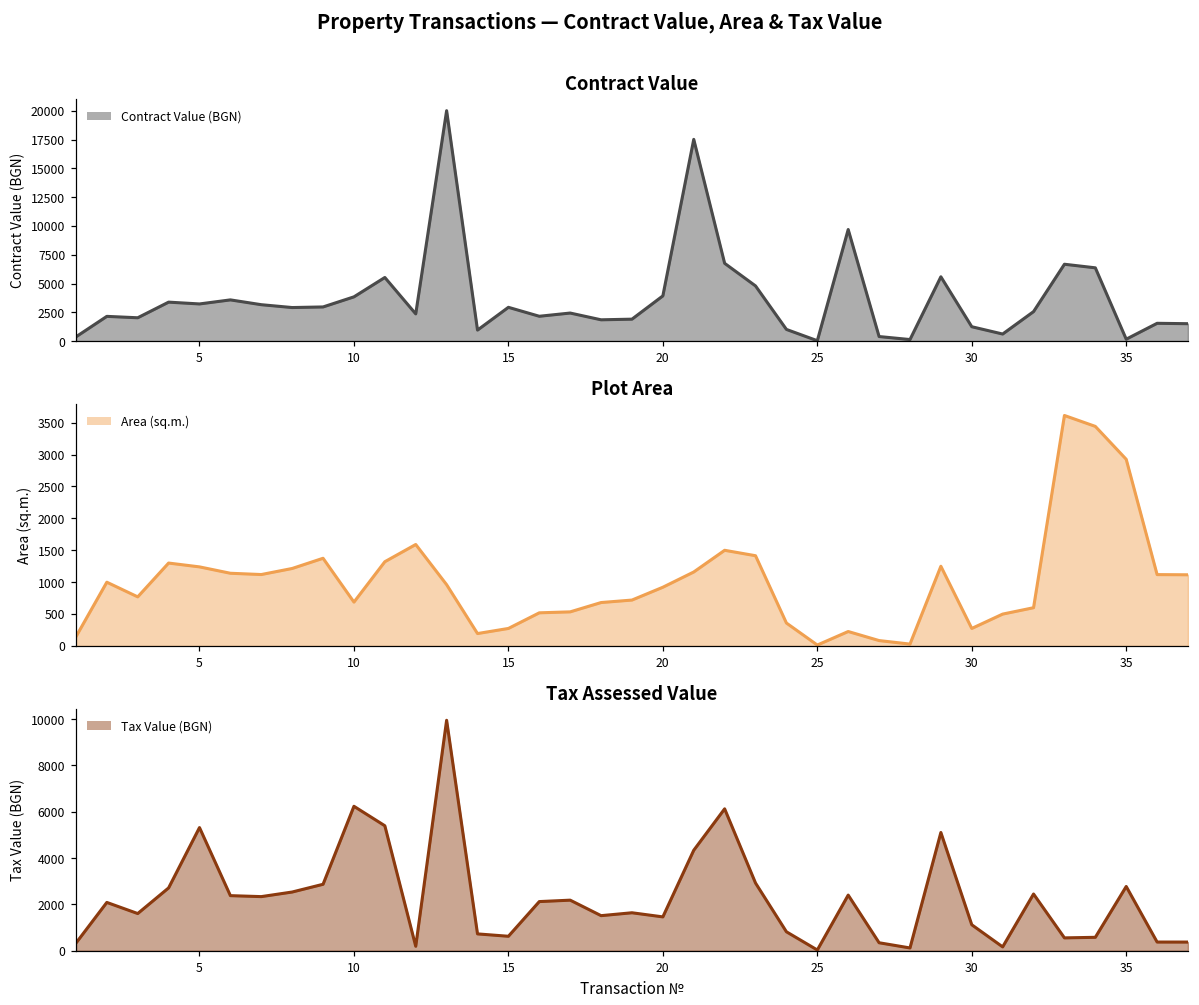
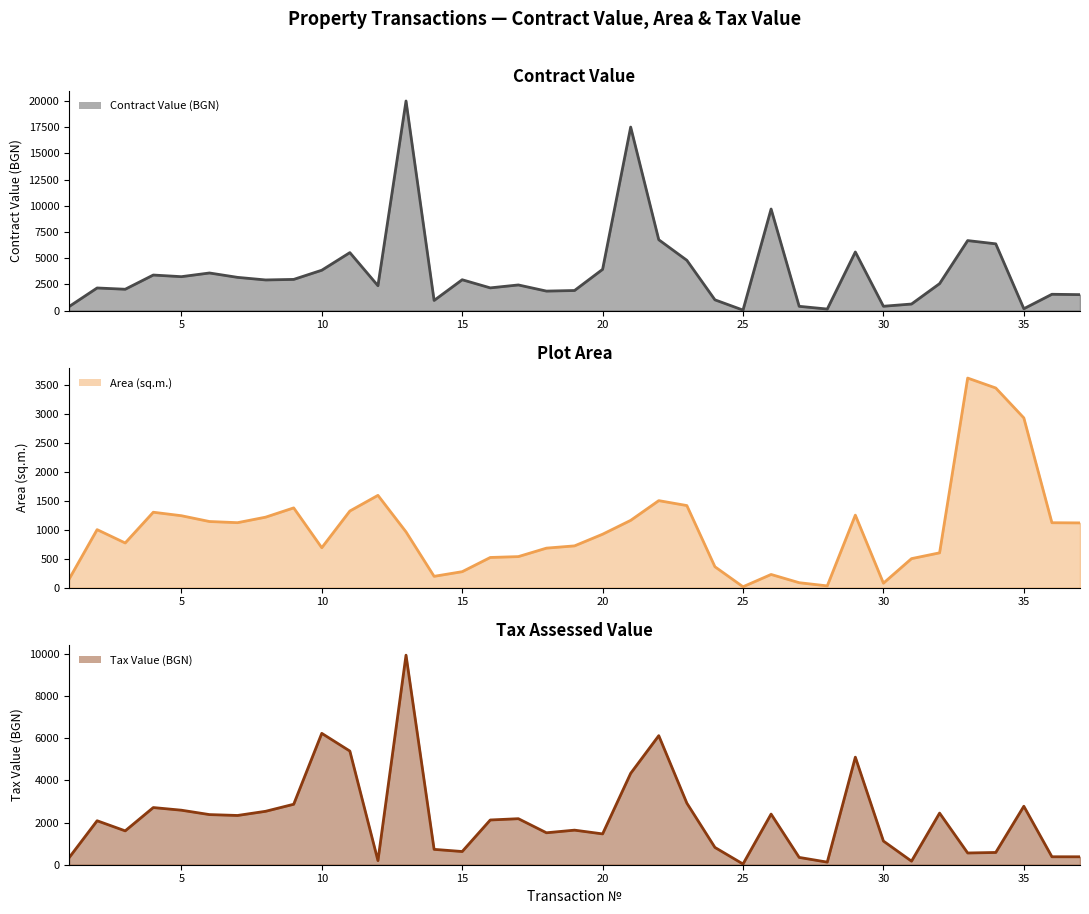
  {
    "Contract Value": {
      "5": 3200,
      "10": 3800,
      "15": 2900,
      "20": 3900,
      "25": 0,
-     "30": 1300,
+     "30": 400,
      "35": 200
    },
    "Plot Area": {
      "5": 1200,
      "10": 700,
      "15": 300,
      "20": 900,
      "25": 0,
-     "30": 300,
+     "30": 100,
      "35": 2900
    },
    "Tax Assessed Value": {
-     "5": 5300,
+     "5": 2600,
      "10": 6200,
      "15": 600,
      "20": 1500,
      "25": 0,
      "30": 1100,
      "35": 2800
    }
  }
